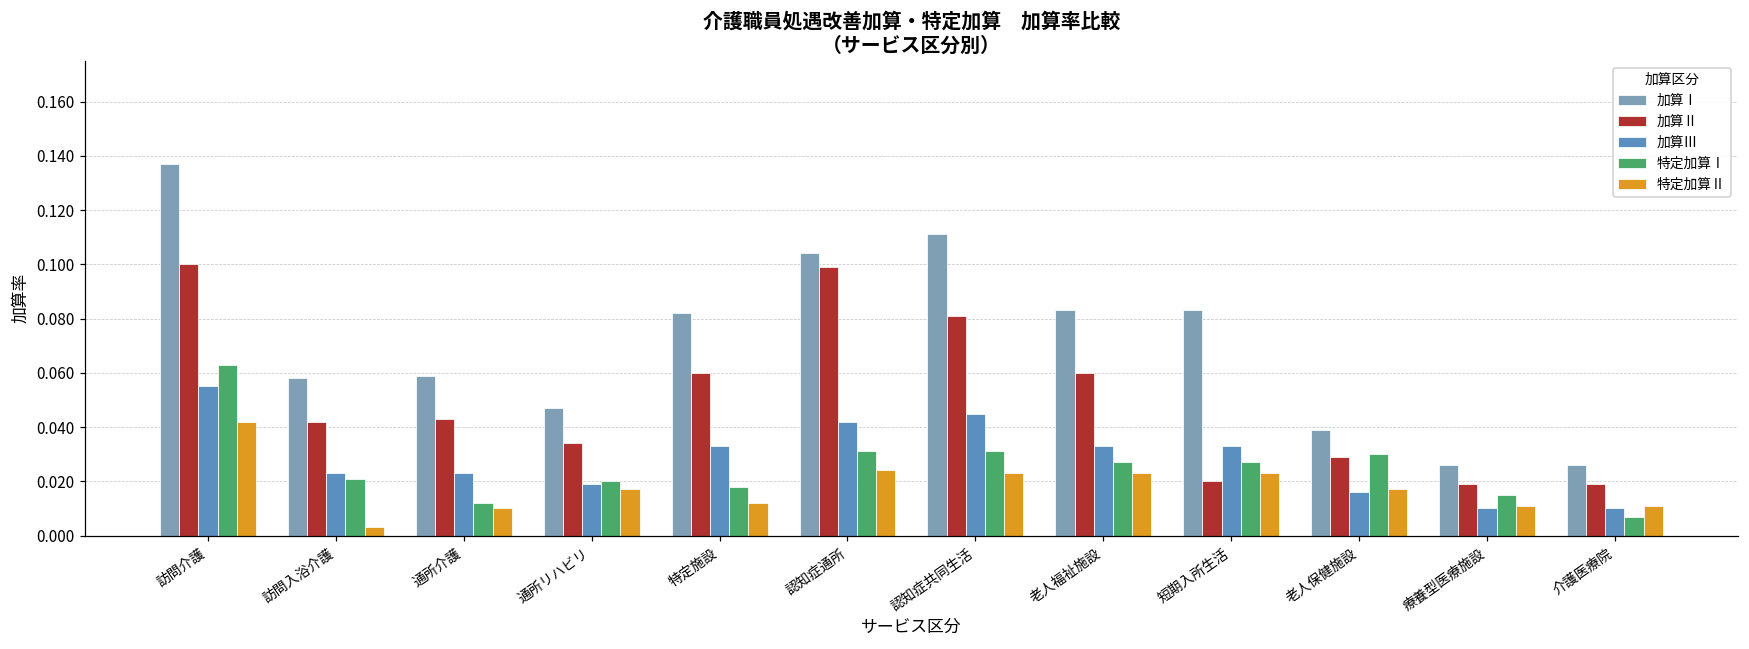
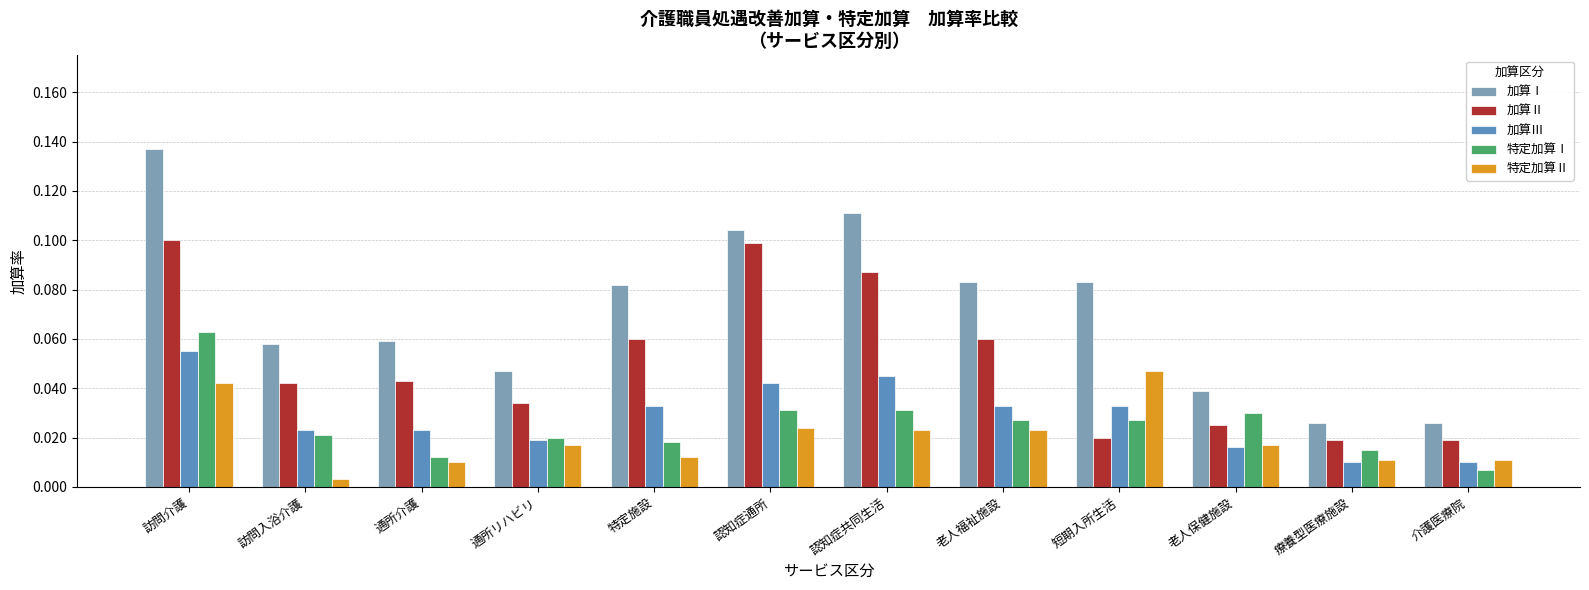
  {
    "加算Ⅱ": {
      "訪問介護": 0.100,
      "訪問入浴介護": 0.042,
      "通所介護": 0.043,
      "通所リハビリ": 0.034,
      "特定施設": 0.060,
      "認知症通所": 0.099,
-     "認知症共同生活": 0.081,
+     "認知症共同生活": 0.087,
      "老人福祉施設": 0.060,
      "短期入所生活": 0.020,
-     "老人保健施設": 0.029,
+     "老人保健施設": 0.025,
      "療養型医療施設": 0.019,
      "介護医療院": 0.019
    },
    "特定加算Ⅰ": {
      "訪問介護": 0.063,
      "訪問入浴介護": 0.021,
      "通所介護": 0.012,
      "通所リハビリ": 0.020,
      "特定施設": 0.018,
      "認知症通所": 0.031,
      "認知症共同生活": 0.031,
      "老人福祉施設": 0.027,
      "短期入所生活": 0.027,
      "老人保健施設": 0.030,
      "療養型医療施設": 0.015,
      "介護医療院": 0.007
    },
    "特定加算Ⅱ": {
      "訪問介護": 0.042,
      "訪問入浴介護": 0.003,
      "通所介護": 0.010,
      "通所リハビリ": 0.017,
      "特定施設": 0.012,
      "認知症通所": 0.024,
      "認知症共同生活": 0.023,
      "老人福祉施設": 0.023,
-     "短期入所生活": 0.023,
+     "短期入所生活": 0.047,
      "老人保健施設": 0.017,
      "療養型医療施設": 0.011,
      "介護医療院": 0.011
    }
  }
